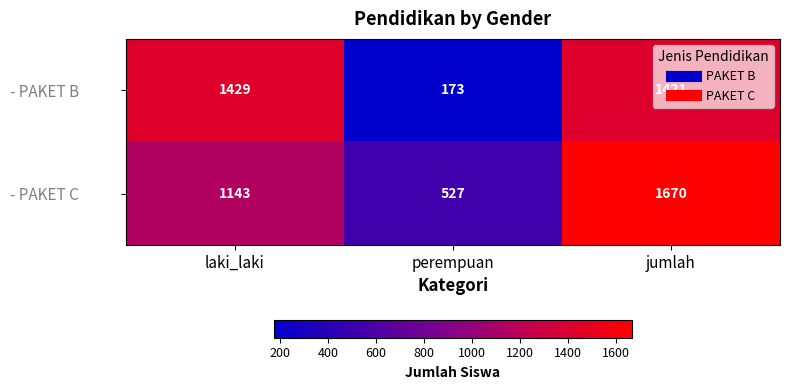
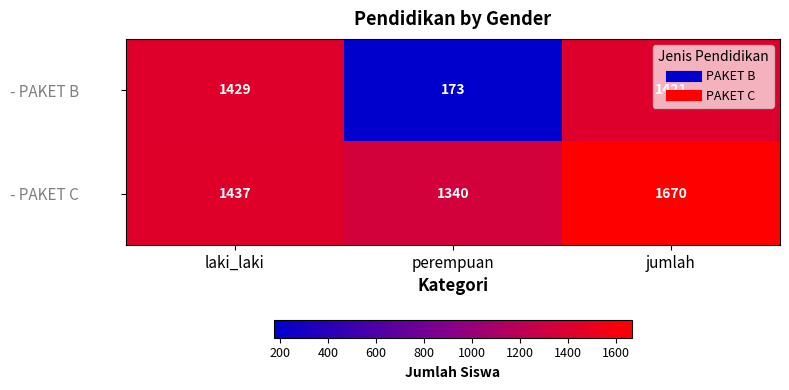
  {
    "- PAKET B": {
      "laki_laki": 1429,
      "perempuan": 173
    },
    "- PAKET C": {
-     "laki_laki": 1143,
-     "perempuan": 527,
+     "laki_laki": 1437,
+     "perempuan": 1340,
      "jumlah": 1670
    }
  }
